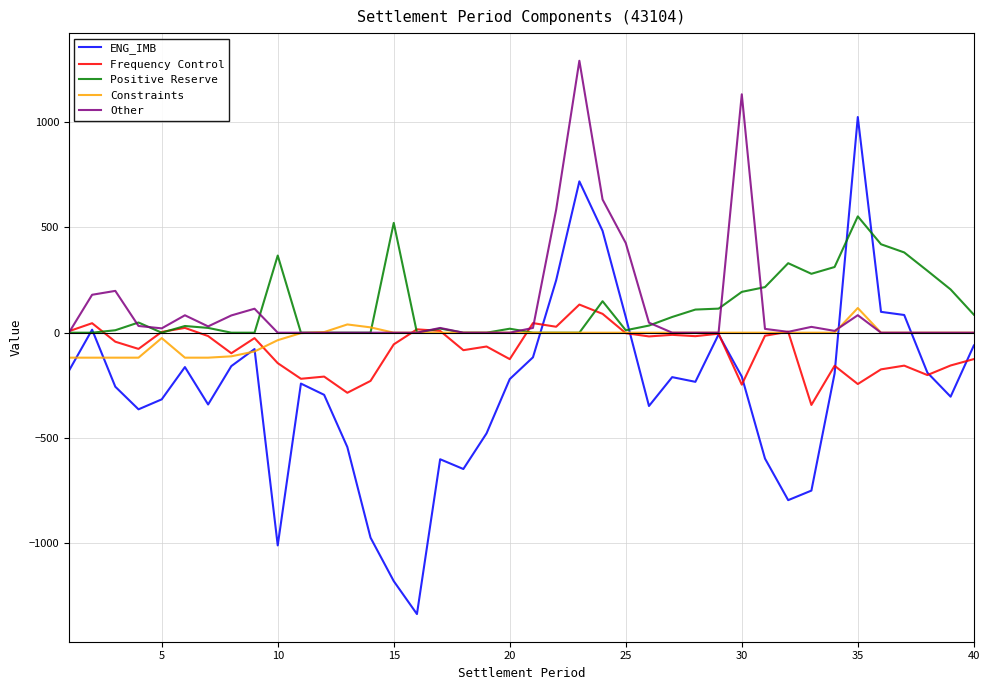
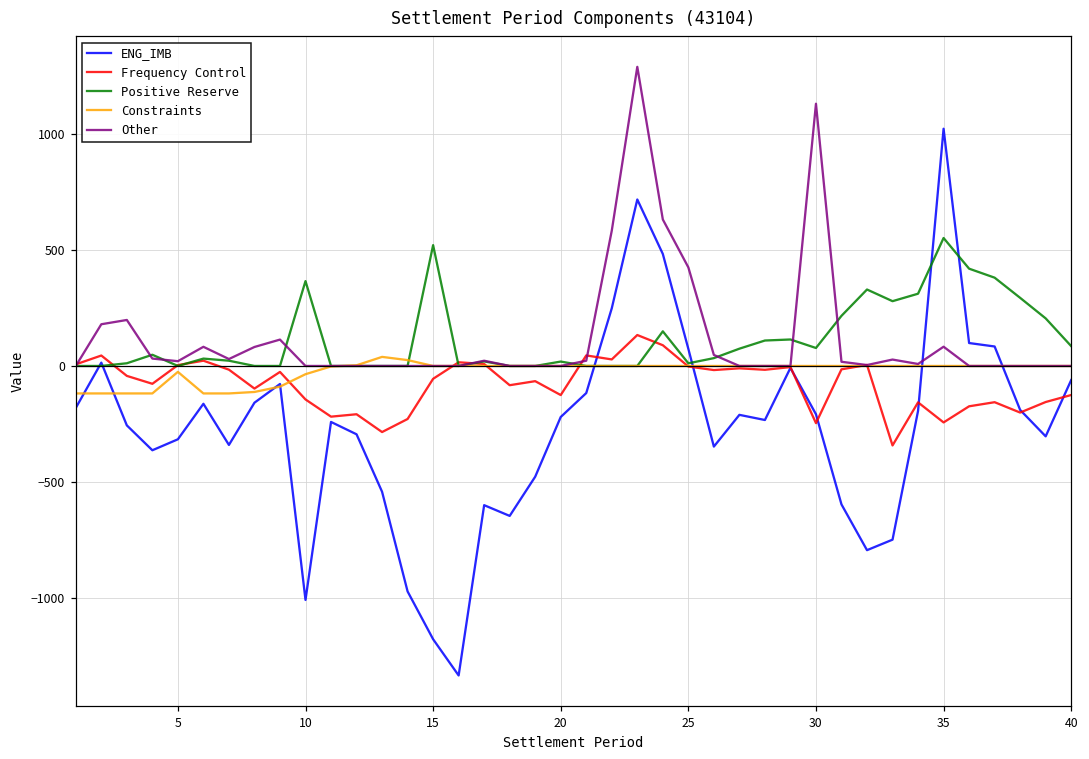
  {
    "ENG_IMB": {
      "5": -320,
      "10": -1010,
      "15": -1180,
      "20": -220,
      "25": 70,
      "30": -210,
      "35": 1020,
      "40": -60
    },
    "Frequency Control": {
      "10": -140,
      "15": -60,
      "20": -130,
      "30": -250,
      "35": -240,
      "40": -130
    },
    "Positive Reserve": {
      "10": 370,
      "15": 520,
      "20": 20,
-     "30": 190,
+     "30": 80,
      "35": 550,
      "40": 90
    },
    "Constraints": {
      "5": -30,
      "10": -40,
      "30": 0,
-     "35": 120
+     "35": 0
    },
    "Other": {
      "5": 20,
      "10": 0,
      "25": 430,
      "30": 1130,
      "35": 80
    }
  }
